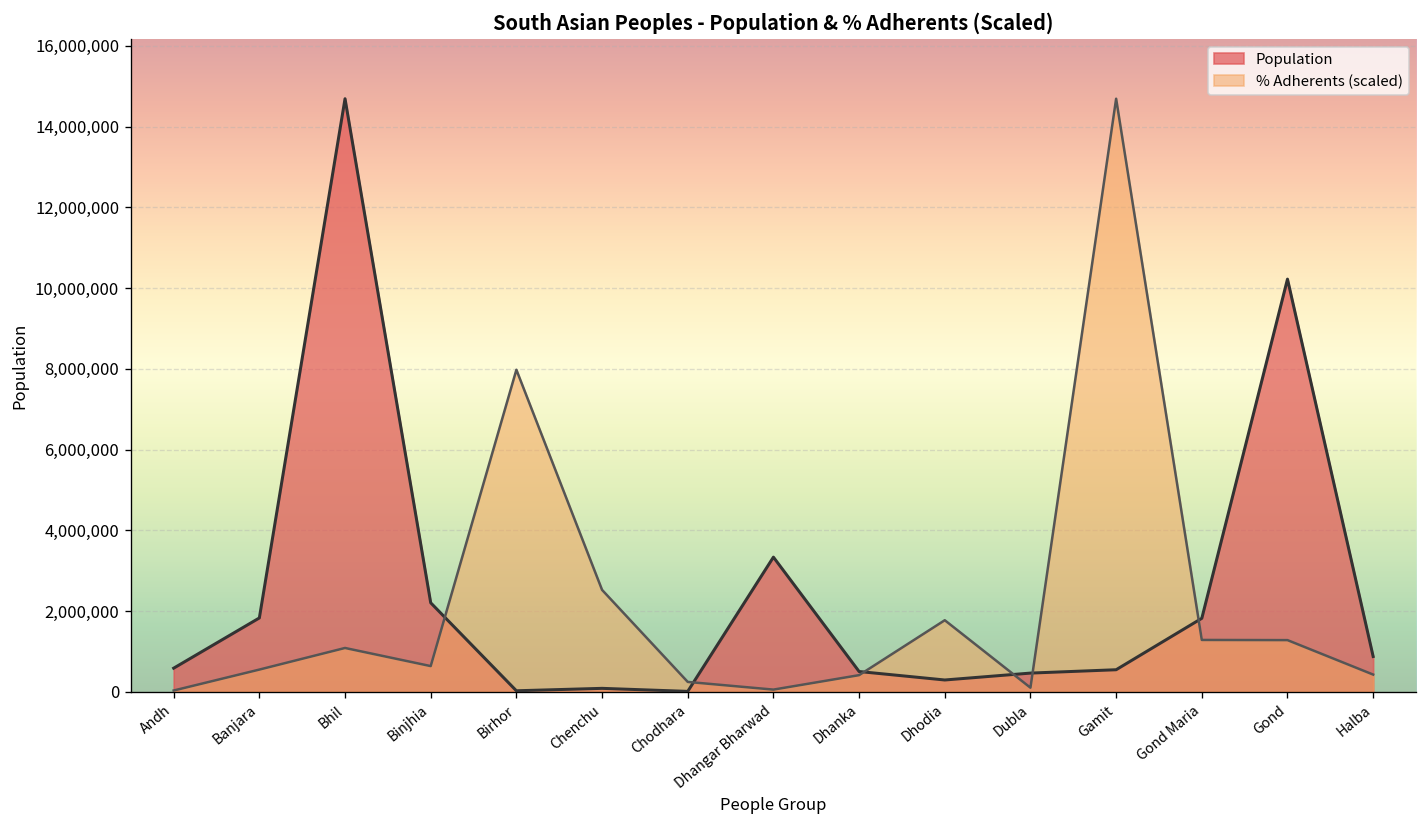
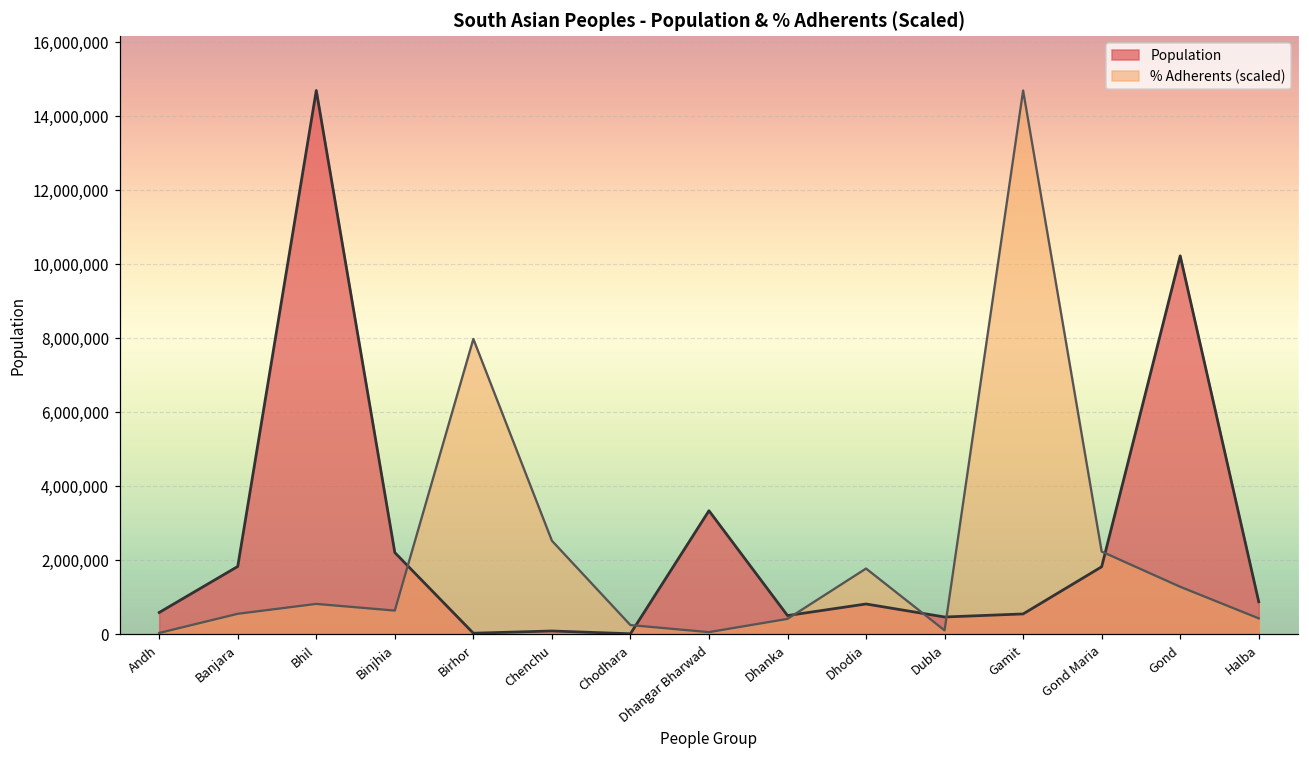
  {
    "Population": {
      "Andh": "600,000",
      "Banjara": "1,800,000",
      "Bhil": "14,700,000",
      "Binjhia": "2,200,000",
      "Birhor": "0",
      "Chenchu": "100,000",
      "Chodhara": "0",
      "Dhangar Bharwad": "3,300,000",
      "Dhanka": "500,000",
-     "Dhodia": "300,000",
+     "Dhodia": "800,000",
      "Dubla": "500,000",
      "Gamit": "500,000",
      "Gond Maria": "1,800,000",
      "Gond": "10,200,000",
      "Halba": "900,000"
    },
    "% Adherents (scaled)": {
      "Andh": "0",
      "Banjara": "500,000",
-     "Bhil": "1,100,000",
+     "Bhil": "800,000",
      "Binjhia": "600,000",
      "Birhor": "8,000,000",
      "Chenchu": "2,500,000",
      "Chodhara": "200,000",
      "Dhangar Bharwad": "100,000",
      "Dhanka": "400,000",
      "Dhodia": "1,800,000",
      "Dubla": "100,000",
      "Gamit": "14,700,000",
-     "Gond Maria": "1,300,000",
+     "Gond Maria": "2,200,000",
      "Gond": "1,300,000",
      "Halba": "400,000"
    }
  }
